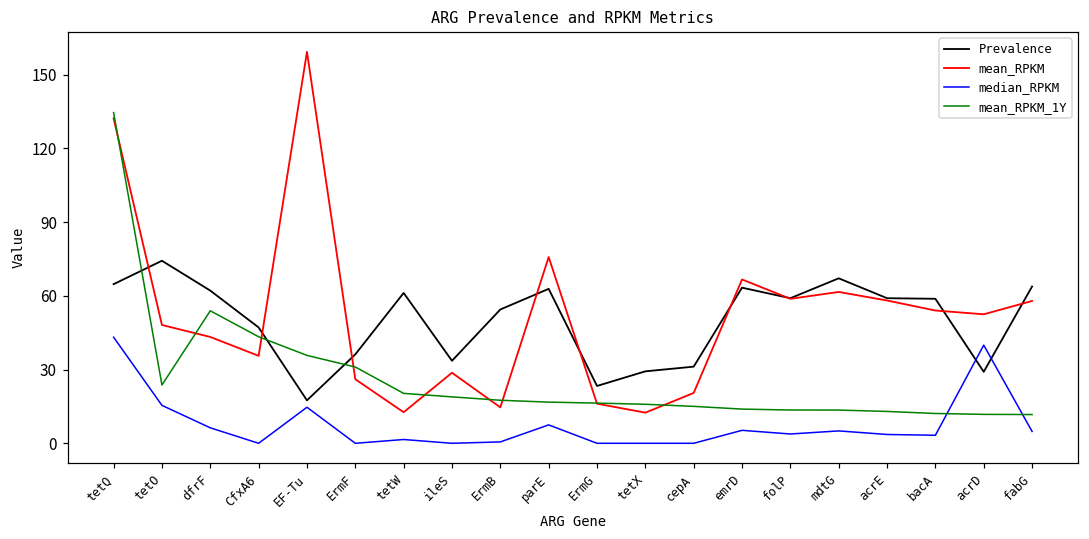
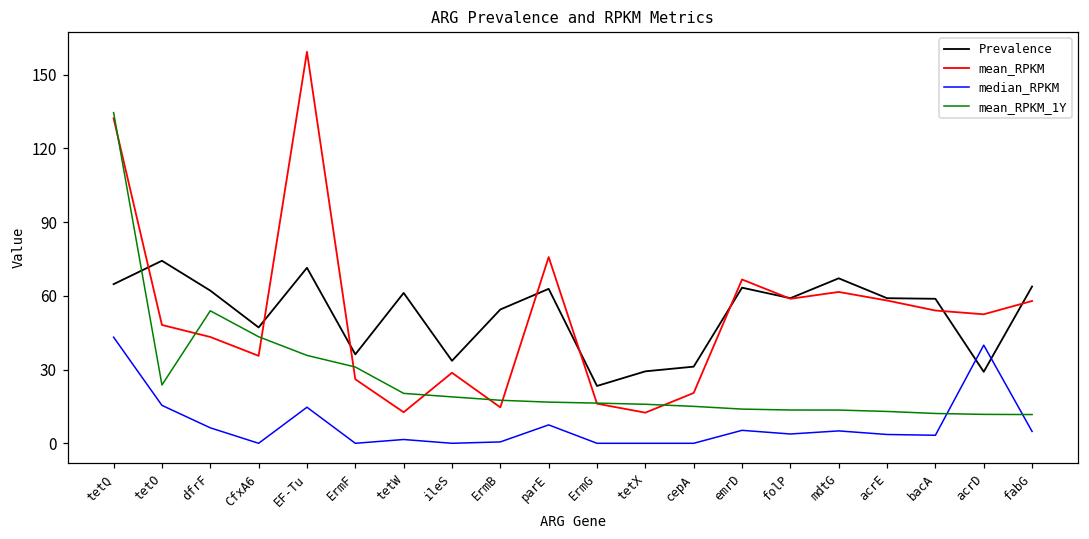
  {
    "Prevalence": {
      "tetQ": 65,
      "tetO": 74,
      "dfrF": 62,
      "CfxA6": 47,
-     "EF-Tu": 17,
+     "EF-Tu": 71,
      "ErmF": 36,
      "tetW": 61,
      "ileS": 34,
      "ErmB": 54,
      "parE": 63,
      "ErmG": 23,
      "tetX": 29,
      "cepA": 31,
      "emrD": 63,
      "mdtG": 67,
      "bacA": 59,
      "acrD": 29,
      "fabG": 64
    },
    "mean_RPKM": {
      "tetQ": 132,
      "tetO": 48,
      "dfrF": 43,
      "CfxA6": 36,
      "EF-Tu": 159,
      "ErmF": 26,
      "tetW": 13,
      "ileS": 29,
      "ErmB": 15,
      "parE": 76,
      "tetX": 12,
      "cepA": 20,
      "emrD": 67,
      "mdtG": 62,
      "bacA": 54,
      "acrD": 53,
      "fabG": 58
    },
    "median_RPKM": {
      "tetQ": 43,
      "tetO": 15,
      "dfrF": 6,
      "CfxA6": 0,
      "EF-Tu": 15,
      "ErmF": 0,
      "tetW": 2,
      "ileS": 0,
      "ErmB": 1,
      "parE": 7,
      "ErmG": 0,
      "tetX": 0,
      "cepA": 0,
      "emrD": 5,
      "folP": 4,
      "mdtG": 5,
      "acrE": 4,
      "bacA": 3,
      "acrD": 40,
      "fabG": 5
    },
    "mean_RPKM_1Y": {
      "tetQ": 135,
      "tetO": 24,
      "dfrF": 54,
      "CfxA6": 43,
      "EF-Tu": 36,
      "ErmF": 31,
      "tetW": 20,
      "ileS": 19,
      "ErmB": 18,
      "parE": 17,
      "tetX": 16,
      "cepA": 15,
      "emrD": 14,
      "folP": 14,
      "mdtG": 14,
      "acrE": 13,
      "bacA": 12,
      "acrD": 12,
      "fabG": 12
    }
  }
